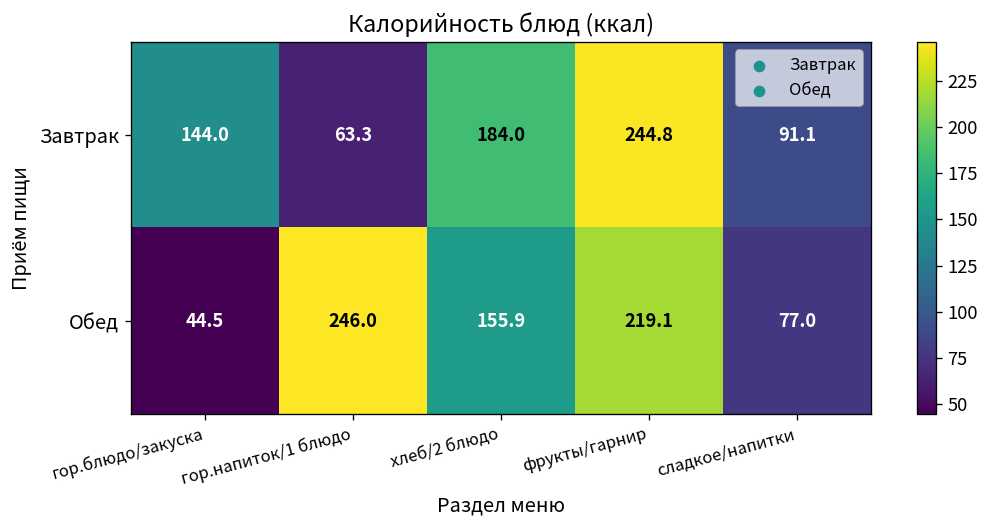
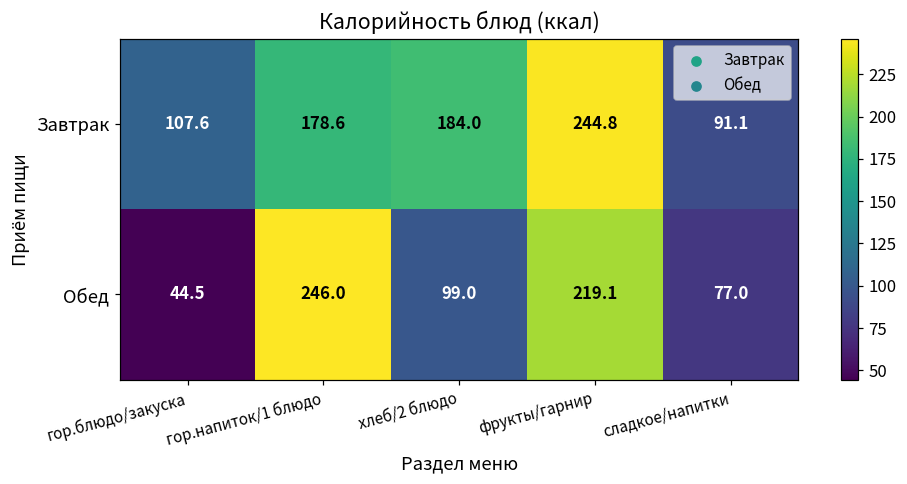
  {
    "Завтрак": {
-     "гор.блюдо/закуска": 144.0,
-     "гор.напиток/1 блюдо": 63.3,
+     "гор.блюдо/закуска": 107.6,
+     "гор.напиток/1 блюдо": 178.6,
      "хлеб/2 блюдо": 184.0,
      "фрукты/гарнир": 244.8,
      "сладкое/напитки": 91.1
    },
    "Обед": {
      "гор.блюдо/закуска": 44.5,
      "гор.напиток/1 блюдо": 246.0,
-     "хлеб/2 блюдо": 155.9,
+     "хлеб/2 блюдо": 99.0,
      "фрукты/гарнир": 219.1,
      "сладкое/напитки": 77.0
    }
  }
